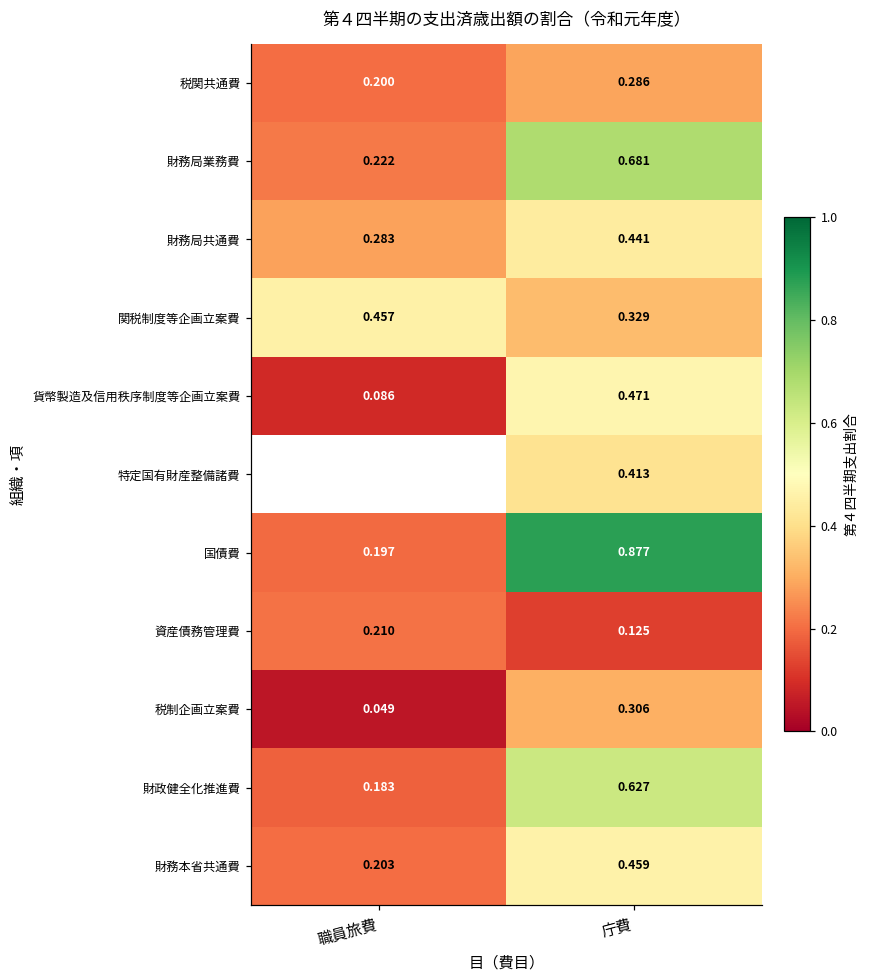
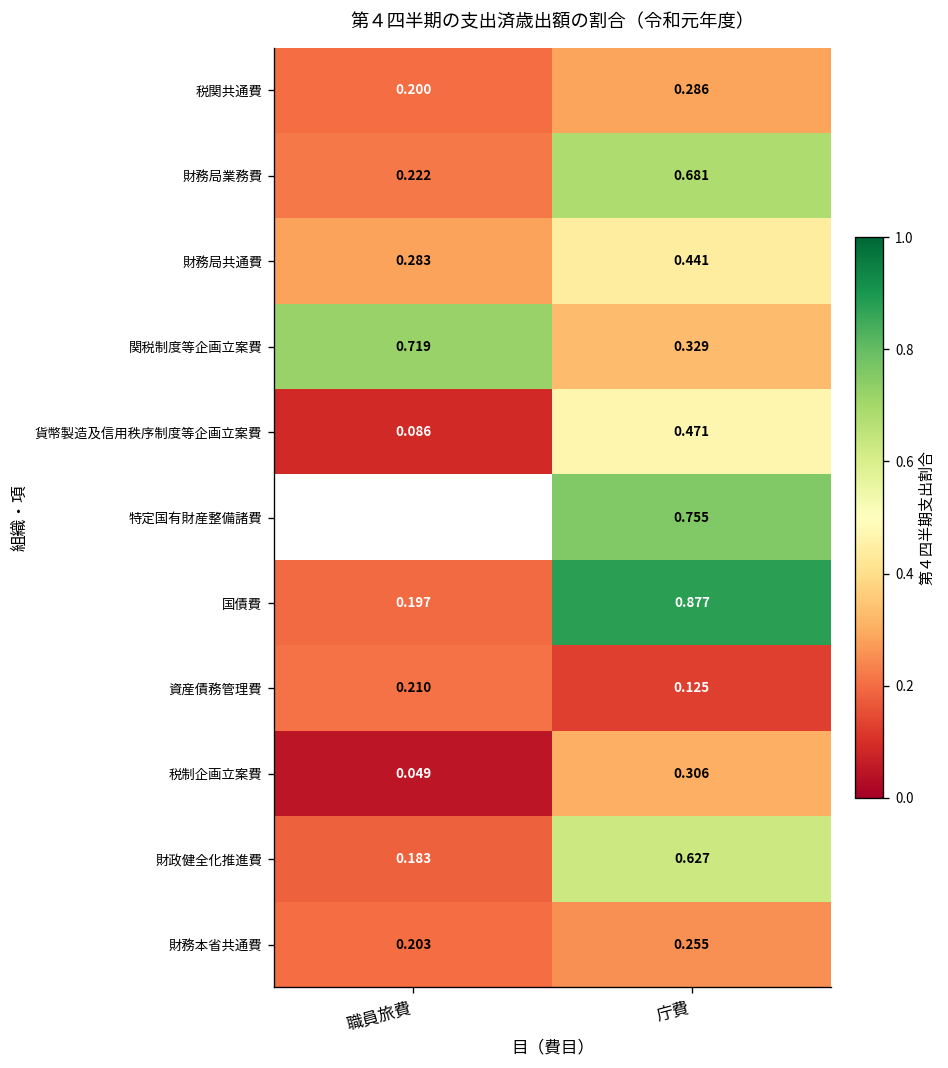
  {
    "税関共通費": {
      "職員旅費": 0.200,
      "庁費": 0.286
    },
    "財務局業務費": {
      "職員旅費": 0.222,
      "庁費": 0.681
    },
    "財務局共通費": {
      "職員旅費": 0.283,
      "庁費": 0.441
    },
    "関税制度等企画立案費": {
-     "職員旅費": 0.457,
+     "職員旅費": 0.719,
      "庁費": 0.329
    },
    "貨幣製造及信用秩序制度等企画立案費": {
      "職員旅費": 0.086,
      "庁費": 0.471
    },
    "特定国有財産整備諸費": {
-     "庁費": 0.413
+     "庁費": 0.755
    },
    "国債費": {
      "職員旅費": 0.197,
      "庁費": 0.877
    },
    "資産債務管理費": {
      "職員旅費": 0.210,
      "庁費": 0.125
    },
    "税制企画立案費": {
      "職員旅費": 0.049,
      "庁費": 0.306
    },
    "財政健全化推進費": {
      "職員旅費": 0.183,
      "庁費": 0.627
    },
    "財務本省共通費": {
      "職員旅費": 0.203,
-     "庁費": 0.459
+     "庁費": 0.255
    }
  }
